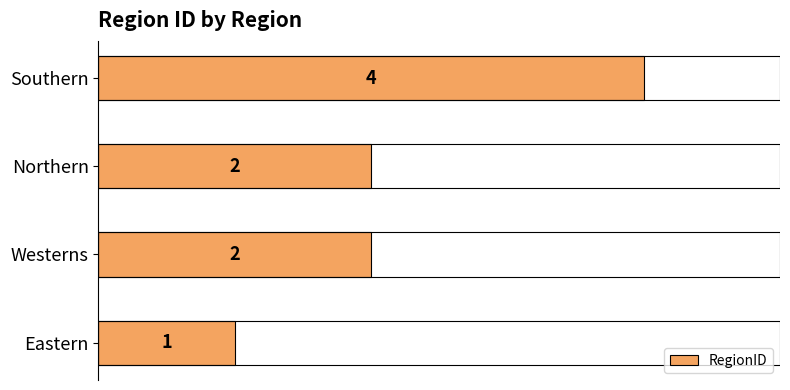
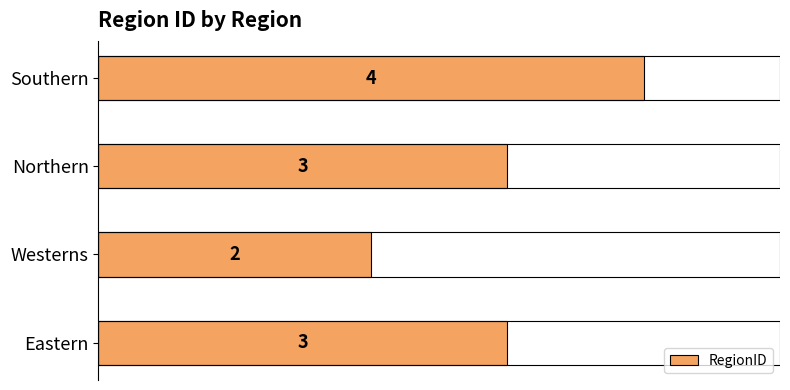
  {
    "Southern": 4,
-   "Northern": 2,
+   "Northern": 3,
    "Westerns": 2,
-   "Eastern": 1
+   "Eastern": 3
  }
